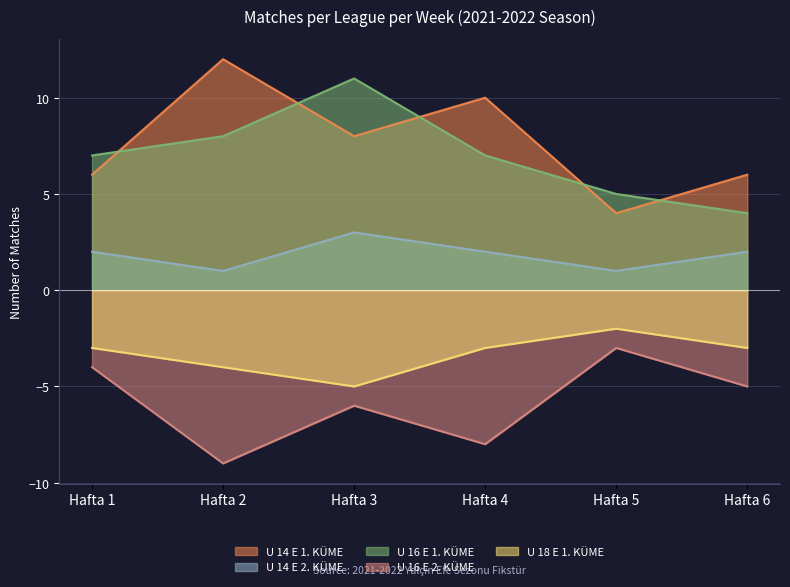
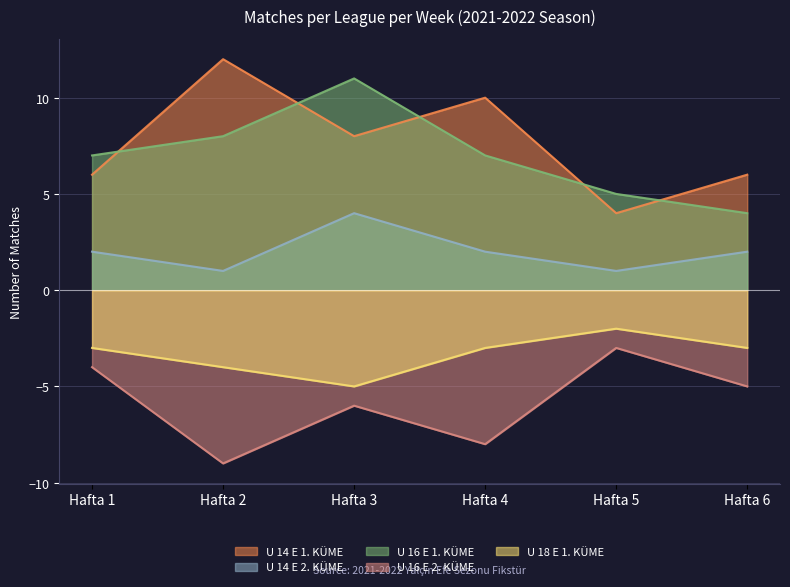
  {
    "U 14 E 2. KÜME": {
      "Hafta 1": 2,
      "Hafta 2": 1,
-     "Hafta 3": 3,
+     "Hafta 3": 4,
      "Hafta 4": 2,
      "Hafta 5": 1,
      "Hafta 6": 2
    },
    "U 16 E 1. KÜME": {
      "Hafta 1": 7,
      "Hafta 2": 8,
      "Hafta 3": 11,
      "Hafta 4": 7,
      "Hafta 5": 5,
      "Hafta 6": 4
    }
  }
